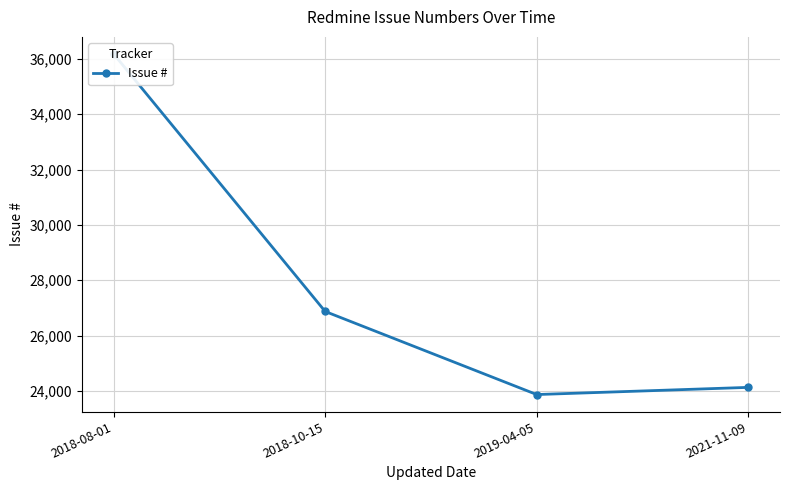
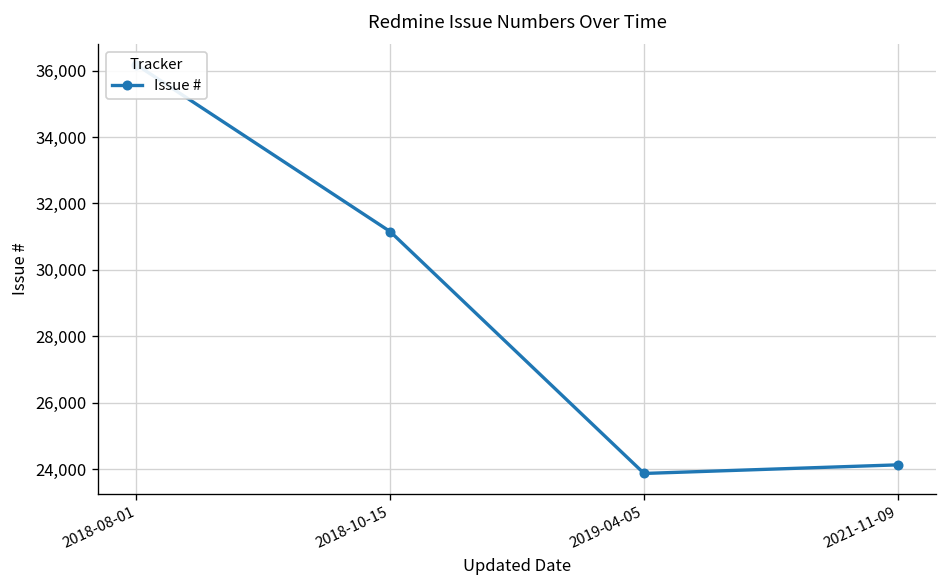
  {
-   "2018-10-15": "26,900",
+   "2018-10-15": "31,200",
    "2019-04-05": "23,900",
    "2021-11-09": "24,100"
  }
